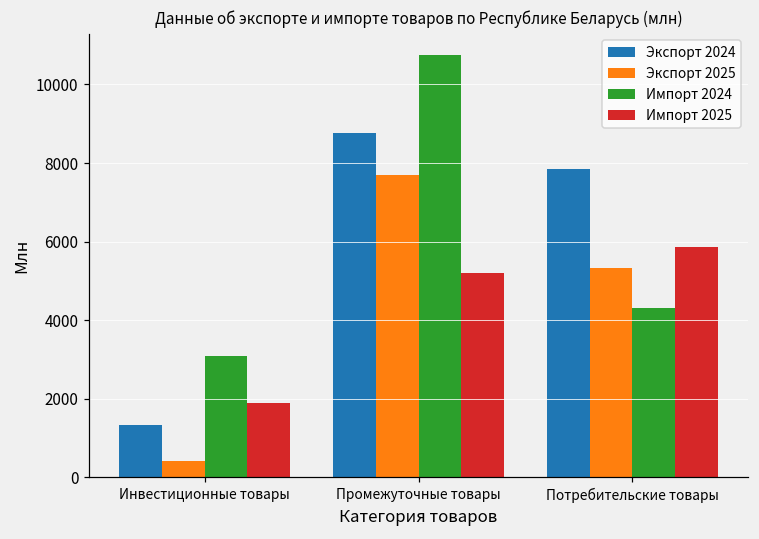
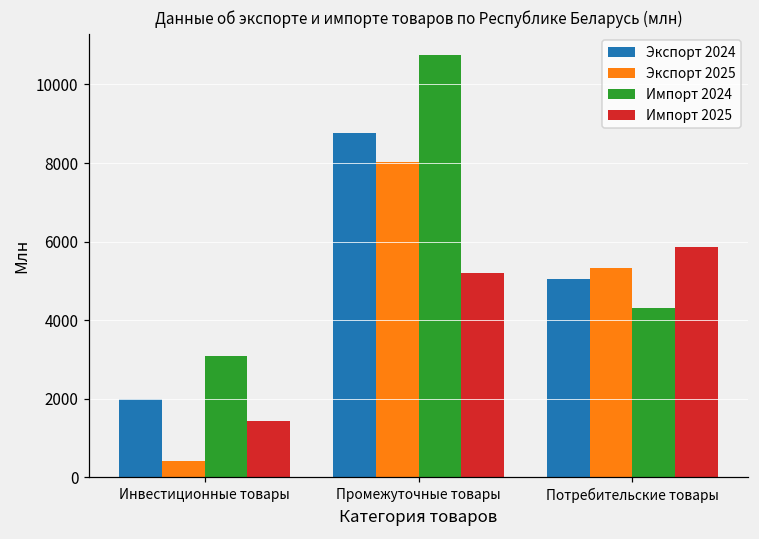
  {
    "Экспорт 2024": {
-     "Инвестиционные товары": 1300,
+     "Инвестиционные товары": 2000,
      "Промежуточные товары": 8800,
-     "Потребительские товары": 7800
+     "Потребительские товары": 5100
    },
    "Экспорт 2025": {
      "Инвестиционные товары": 400,
-     "Промежуточные товары": 7700,
+     "Промежуточные товары": 8000,
      "Потребительские товары": 5300
    },
    "Импорт 2024": {
      "Инвестиционные товары": 3100,
      "Промежуточные товары": 10800,
      "Потребительские товары": 4300
    },
    "Импорт 2025": {
-     "Инвестиционные товары": 1900,
+     "Инвестиционные товары": 1400,
      "Промежуточные товары": 5200,
      "Потребительские товары": 5900
    }
  }
